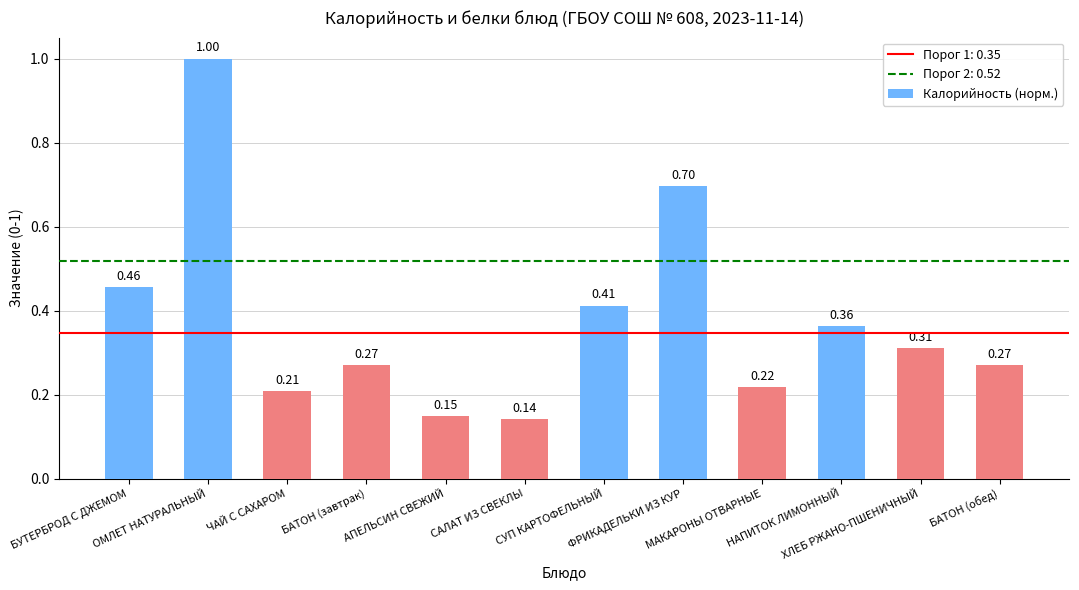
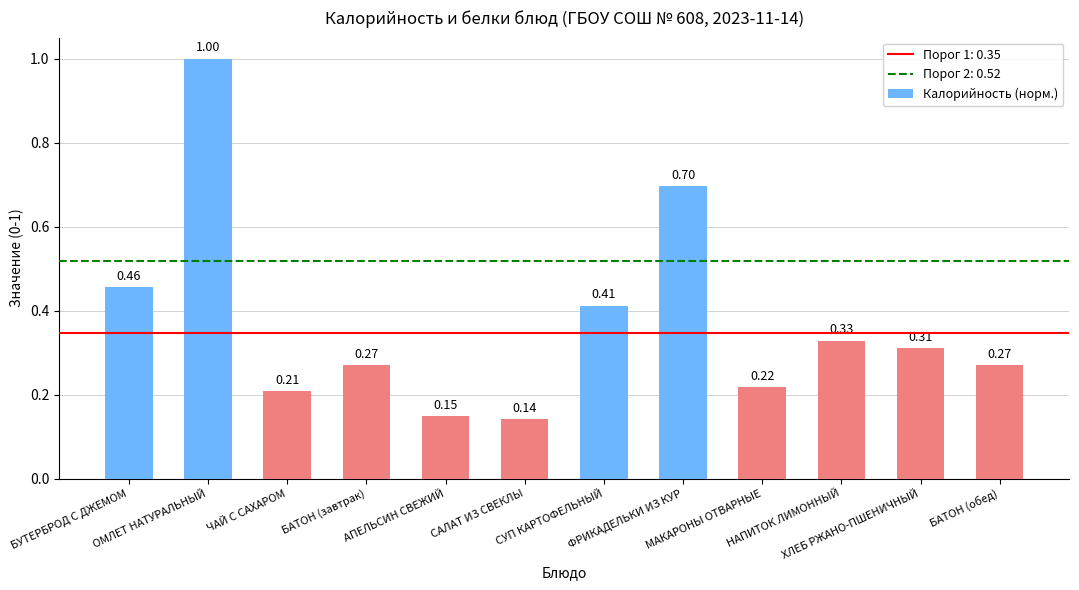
  {
    "БУТЕРБРОД С ДЖЕМОМ": 0.46,
    "ОМЛЕТ НАТУРАЛЬНЫЙ": 1.00,
    "ЧАЙ С САХАРОМ": 0.21,
    "БАТОН (завтрак)": 0.27,
    "АПЕЛЬСИН СВЕЖИЙ": 0.15,
    "САЛАТ ИЗ СВЕКЛЫ": 0.14,
    "СУП КАРТОФЕЛЬНЫЙ": 0.41,
    "ФРИКАДЕЛЬКИ ИЗ КУР": 0.70,
    "МАКАРОНЫ ОТВАРНЫЕ": 0.22,
-   "НАПИТОК ЛИМОННЫЙ": 0.36,
+   "НАПИТОК ЛИМОННЫЙ": 0.33,
    "ХЛЕБ РЖАНО-ПШЕНИЧНЫЙ": 0.31,
    "БАТОН (обед)": 0.27
  }
